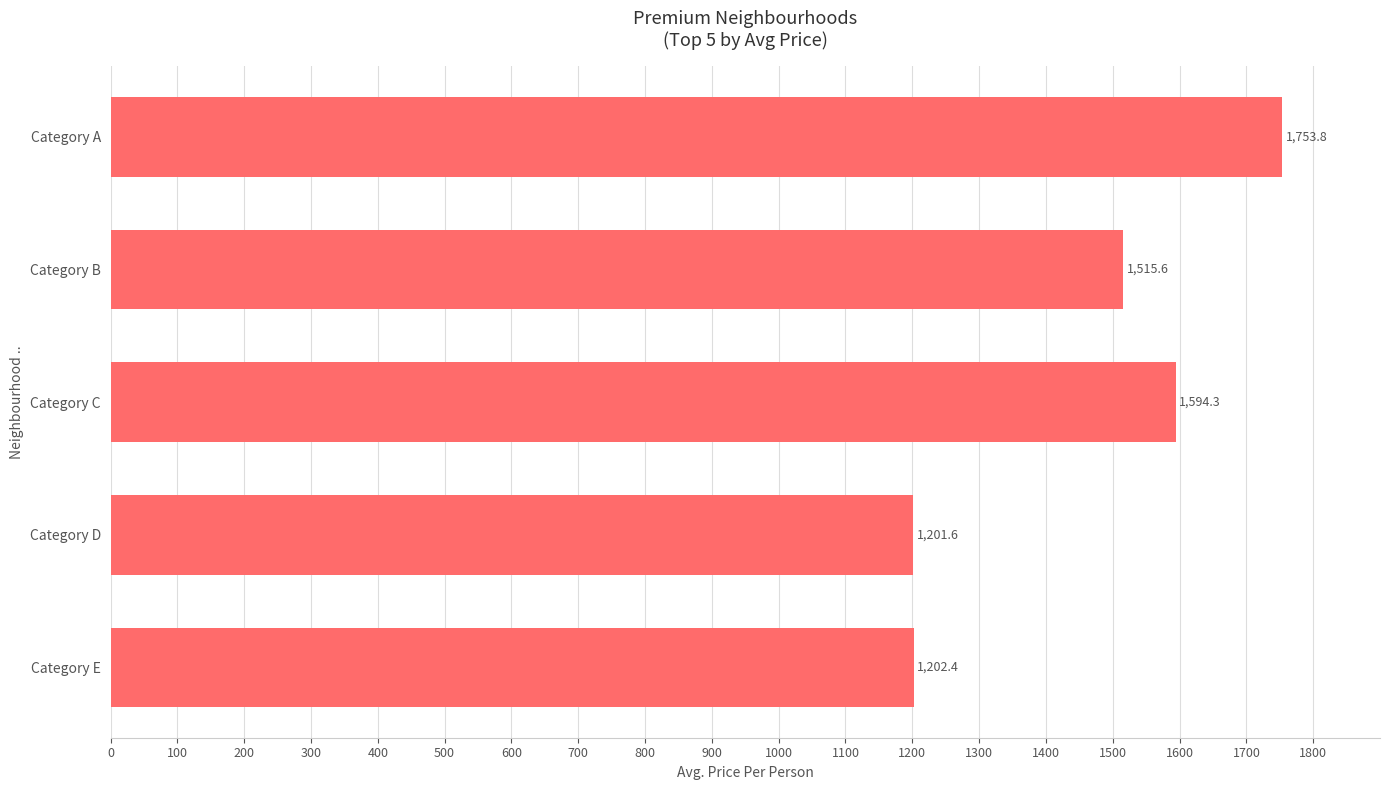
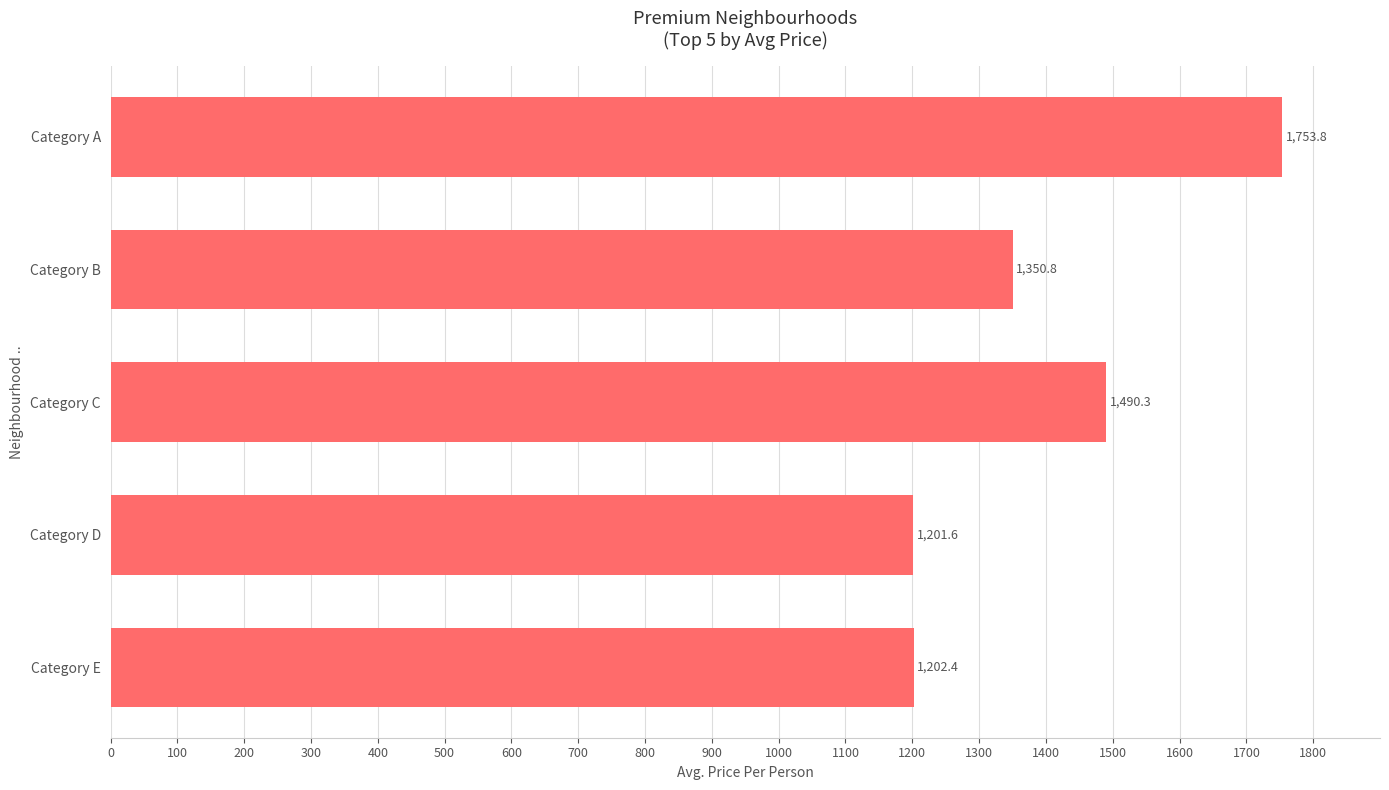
  {
    "Category A": "1,753.8",
-   "Category B": "1,515.6",
-   "Category C": "1,594.3",
+   "Category B": "1,350.8",
+   "Category C": "1,490.3",
    "Category D": "1,201.6",
    "Category E": "1,202.4"
  }
